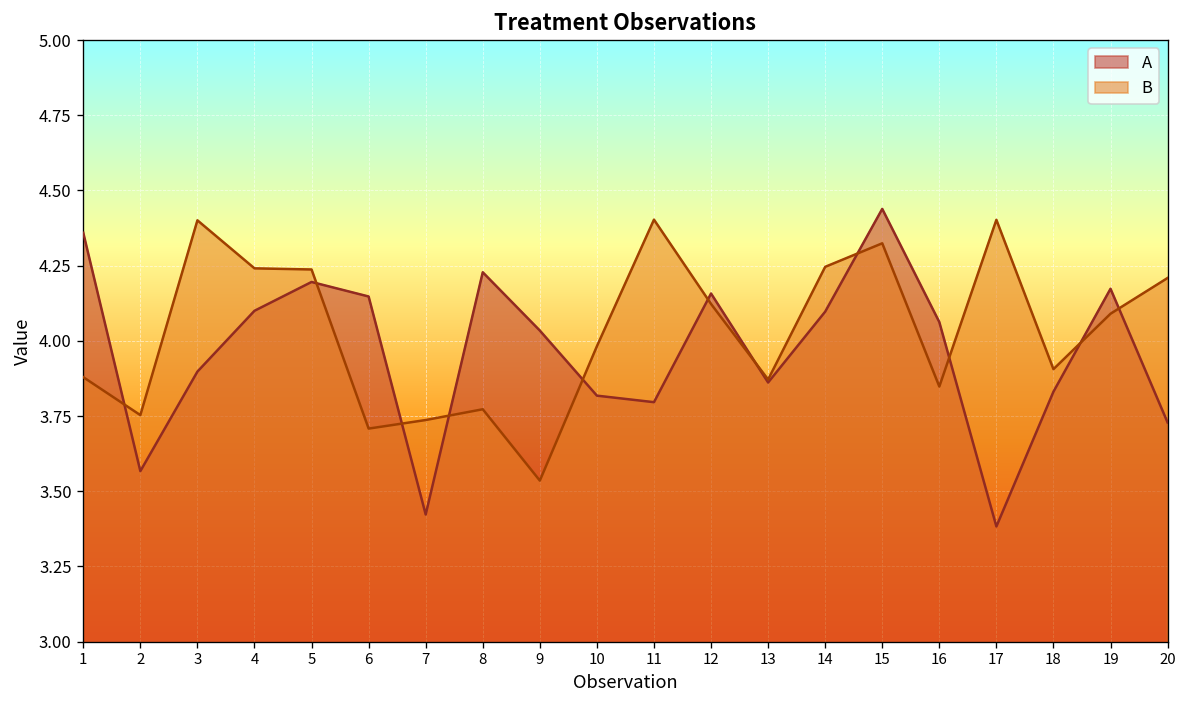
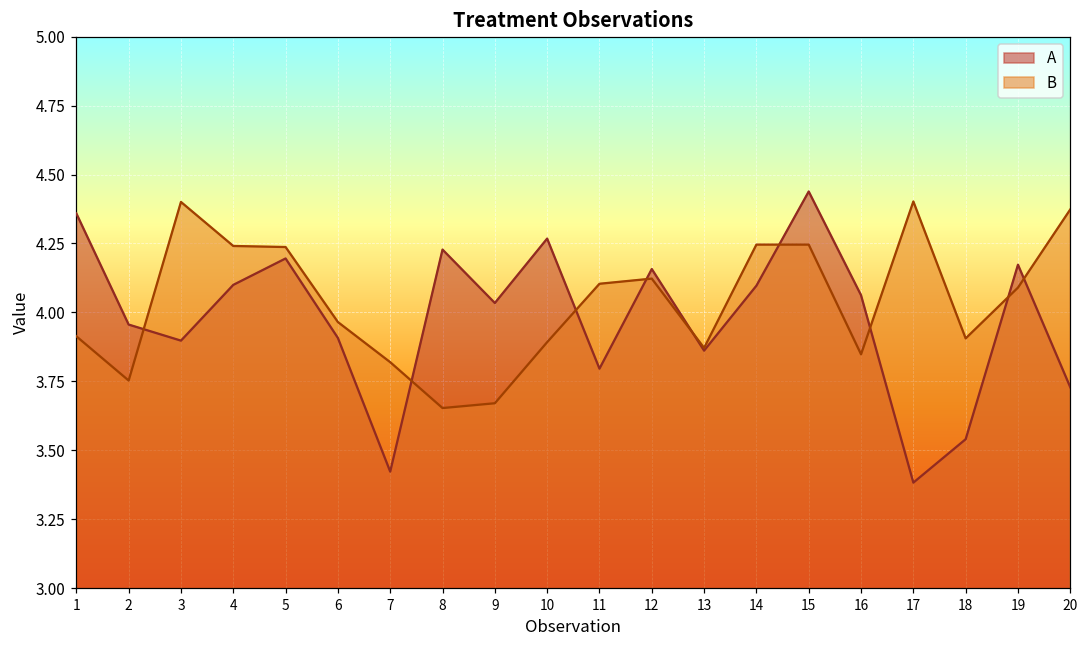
  {
    "A": {
      "1": 4.36,
-     "2": 3.57,
+     "2": 3.96,
      "3": 3.90,
      "4": 4.10,
      "5": 4.20,
-     "6": 4.15,
+     "6": 3.91,
      "7": 3.42,
      "8": 4.23,
      "9": 4.03,
-     "10": 3.82,
+     "10": 4.27,
      "11": 3.80,
      "12": 4.16,
      "14": 4.10,
      "15": 4.44,
      "16": 4.06,
      "17": 3.38,
-     "18": 3.83,
+     "18": 3.54,
      "19": 4.17,
      "20": 3.73
    },
    "B": {
-     "1": 3.88,
+     "1": 3.91,
      "2": 3.75,
      "3": 4.40,
      "4": 4.24,
      "5": 4.24,
-     "6": 3.71,
-     "7": 3.74,
-     "8": 3.77,
-     "9": 3.54,
-     "10": 3.98,
-     "11": 4.40,
+     "6": 3.97,
+     "7": 3.82,
+     "8": 3.65,
+     "9": 3.67,
+     "10": 3.89,
+     "11": 4.10,
      "12": 4.12,
      "14": 4.25,
-     "15": 4.32,
+     "15": 4.25,
      "16": 3.85,
      "17": 4.40,
      "18": 3.91,
      "19": 4.09,
-     "20": 4.21
+     "20": 4.37
    }
  }
